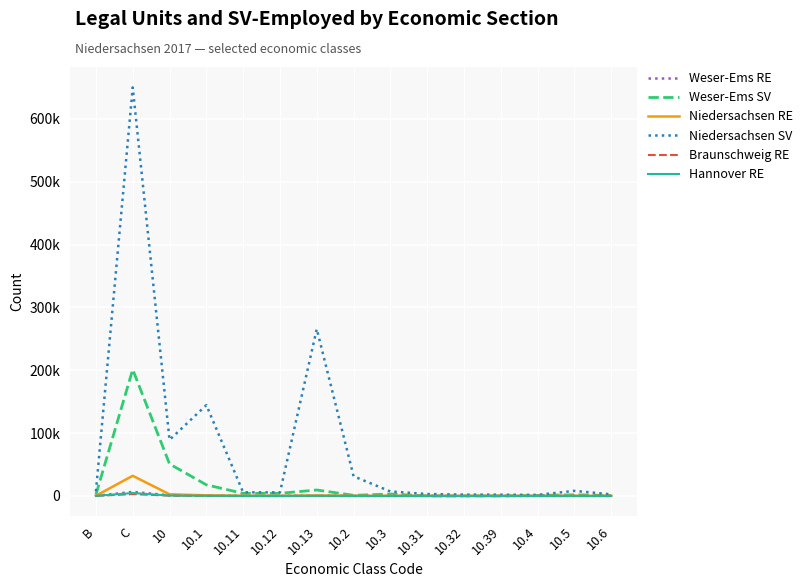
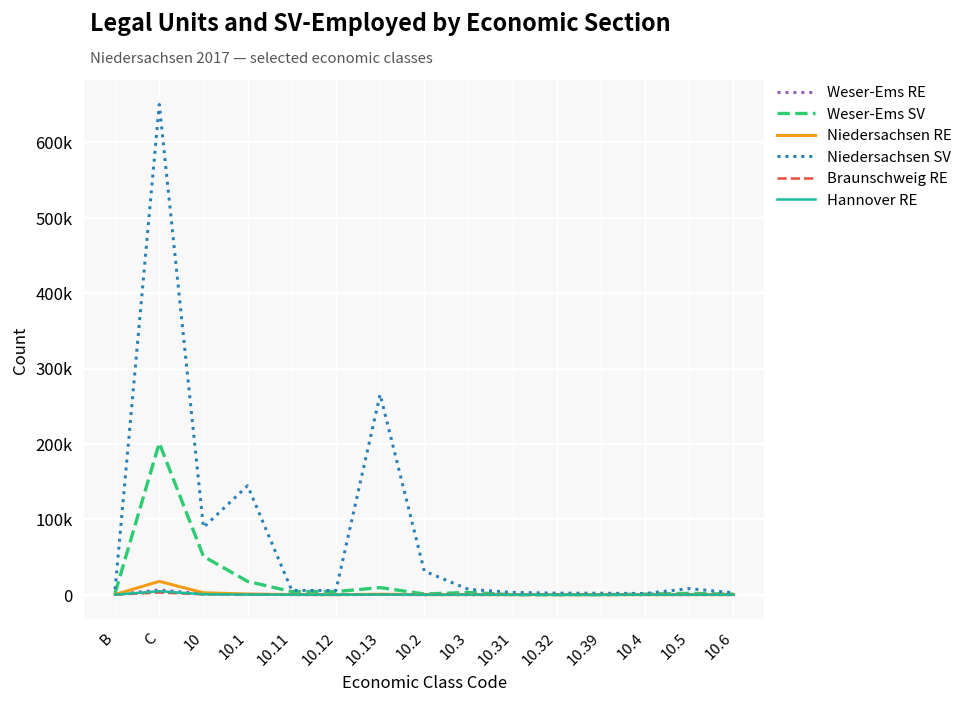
  {
    "Niedersachsen RE": {
-     "C": 30000
+     "C": 20000
    },
    "Niedersachsen SV": {
      "B": 10000,
      "C": 650000,
      "10": 90000,
      "10.1": 140000,
      "10.13": 270000,
      "10.2": 30000,
      "10.5": 10000
    }
  }
